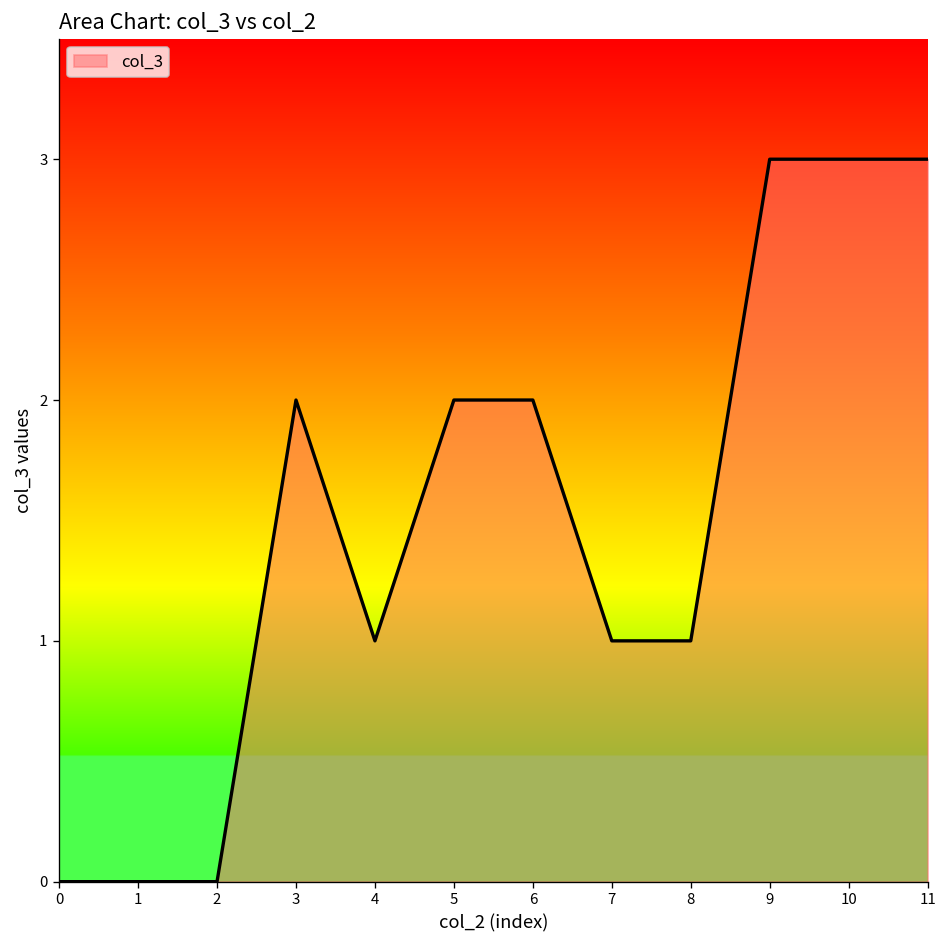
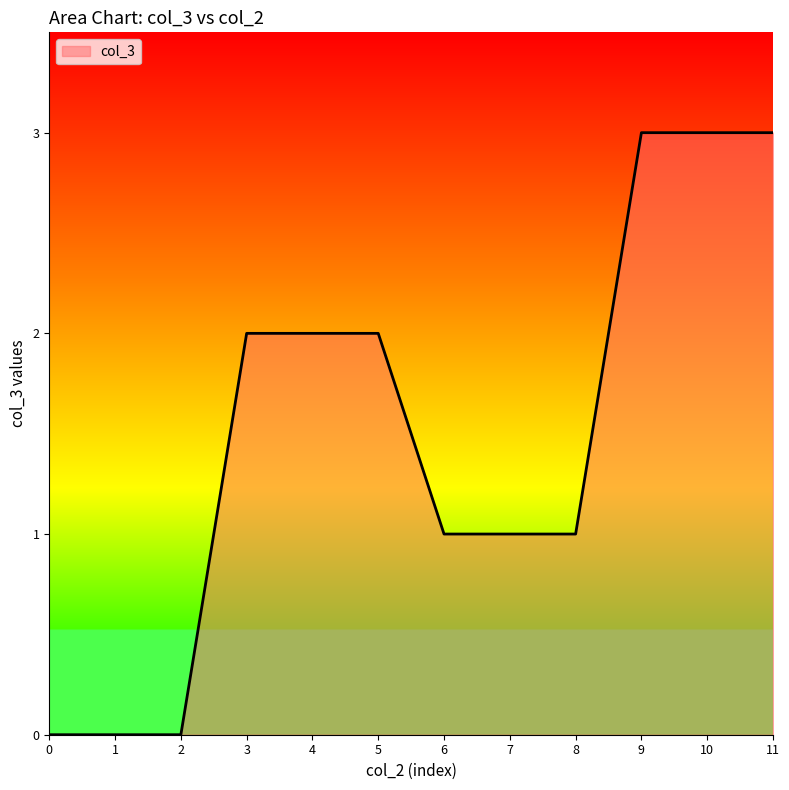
  {
    "0": 0,
    "1": 0,
    "2": 0,
    "3": 2,
-   "4": 1,
+   "4": 2,
    "5": 2,
-   "6": 2,
+   "6": 1,
    "7": 1,
    "8": 1,
    "9": 3,
    "10": 3,
    "11": 3
  }
